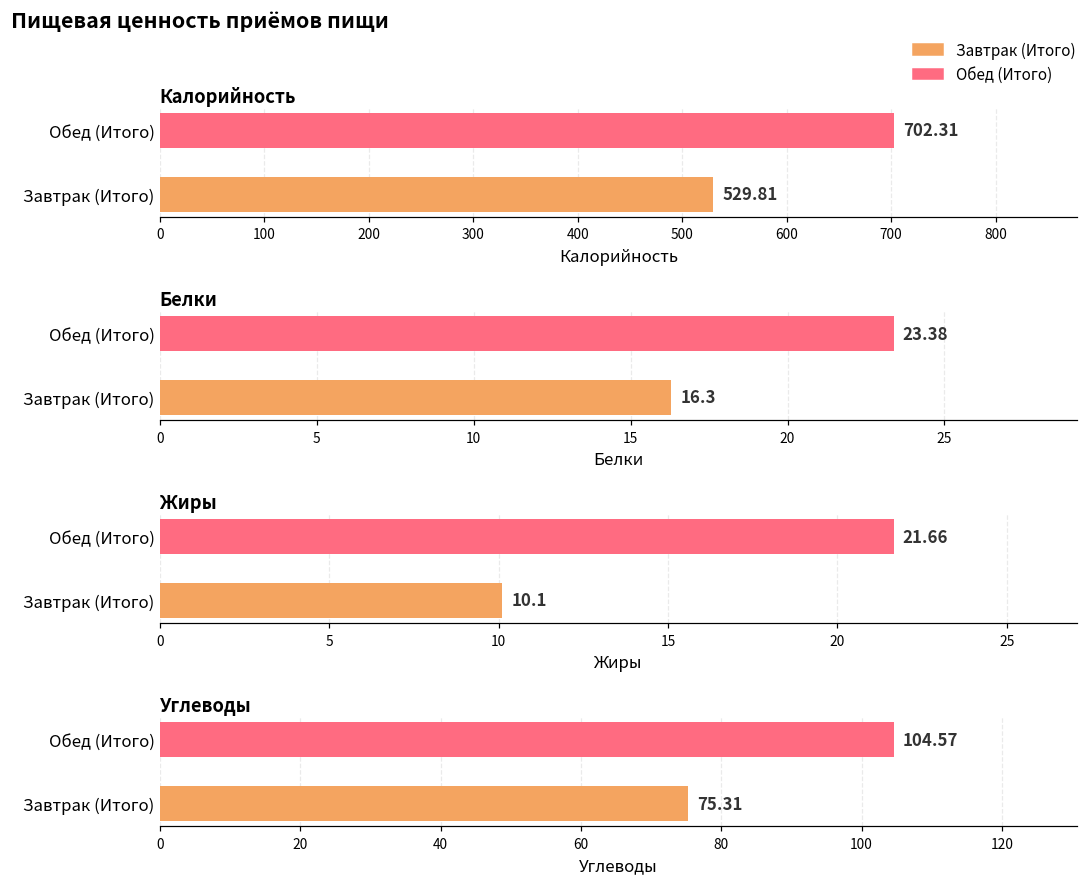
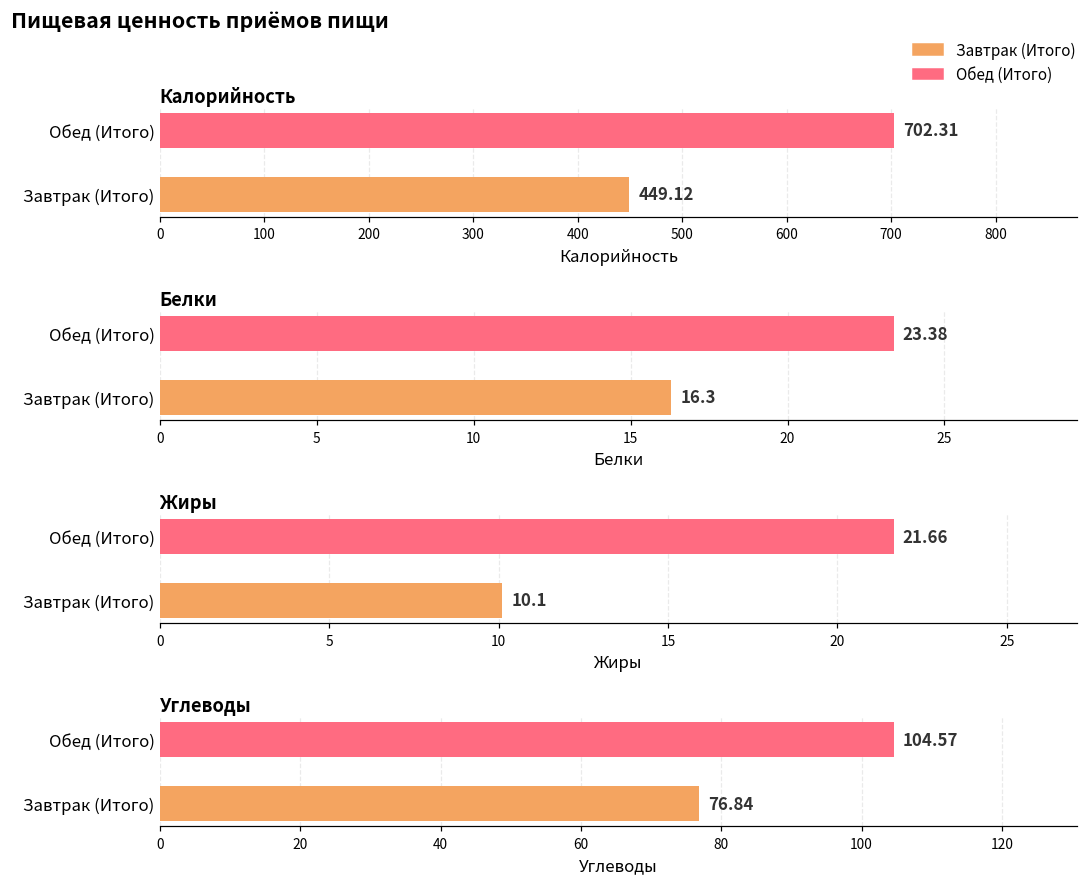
  {
    "Калорийность": {
      "Обед (Итого)": 702.31,
-     "Завтрак (Итого)": 529.81
+     "Завтрак (Итого)": 449.12
    },
    "Белки": {
      "Обед (Итого)": 23.38,
      "Завтрак (Итого)": 16.3
    },
    "Жиры": {
      "Обед (Итого)": 21.66,
      "Завтрак (Итого)": 10.1
    },
    "Углеводы": {
      "Обед (Итого)": 104.57,
-     "Завтрак (Итого)": 75.31
+     "Завтрак (Итого)": 76.84
    }
  }
